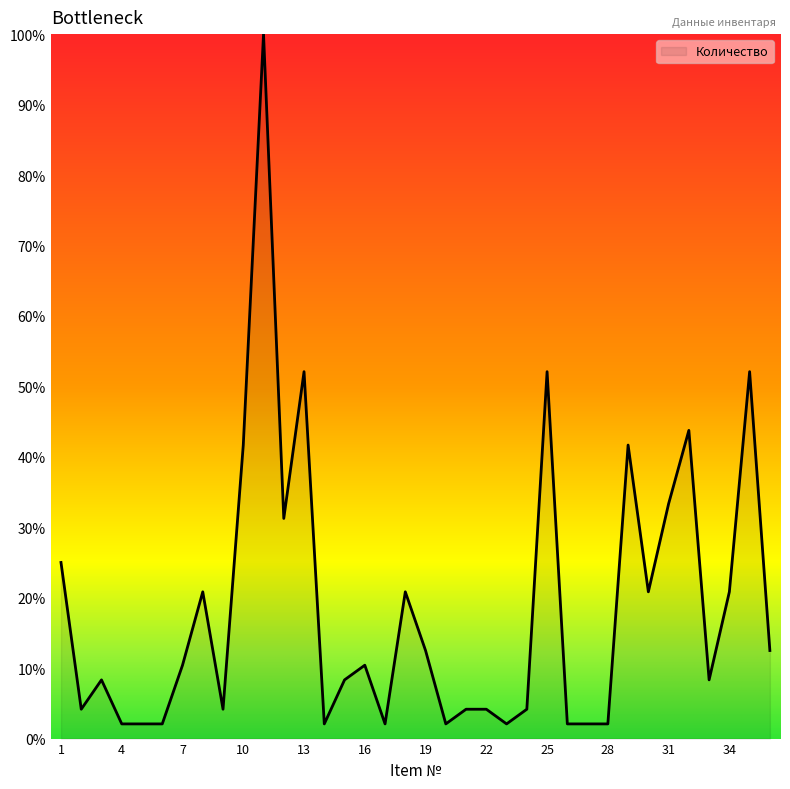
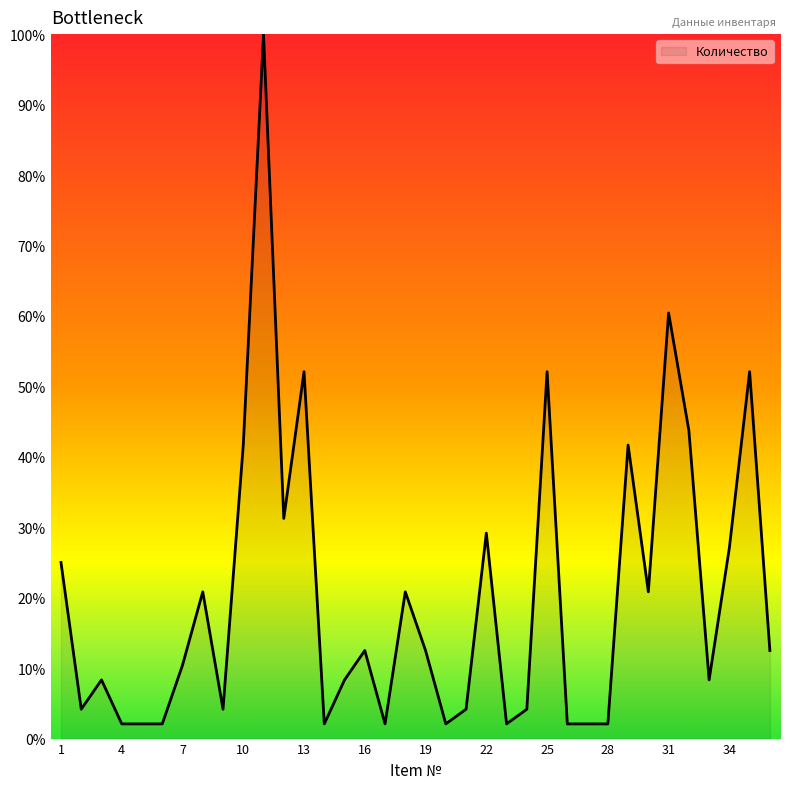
  {
    "1": "25%",
    "4": "2%",
    "7": "10%",
    "10": "42%",
    "13": "52%",
-   "16": "10%",
+   "16": "13%",
    "19": "13%",
-   "22": "4%",
+   "22": "29%",
    "25": "52%",
    "28": "2%",
-   "31": "33%",
-   "34": "21%"
+   "31": "60%",
+   "34": "27%"
  }
